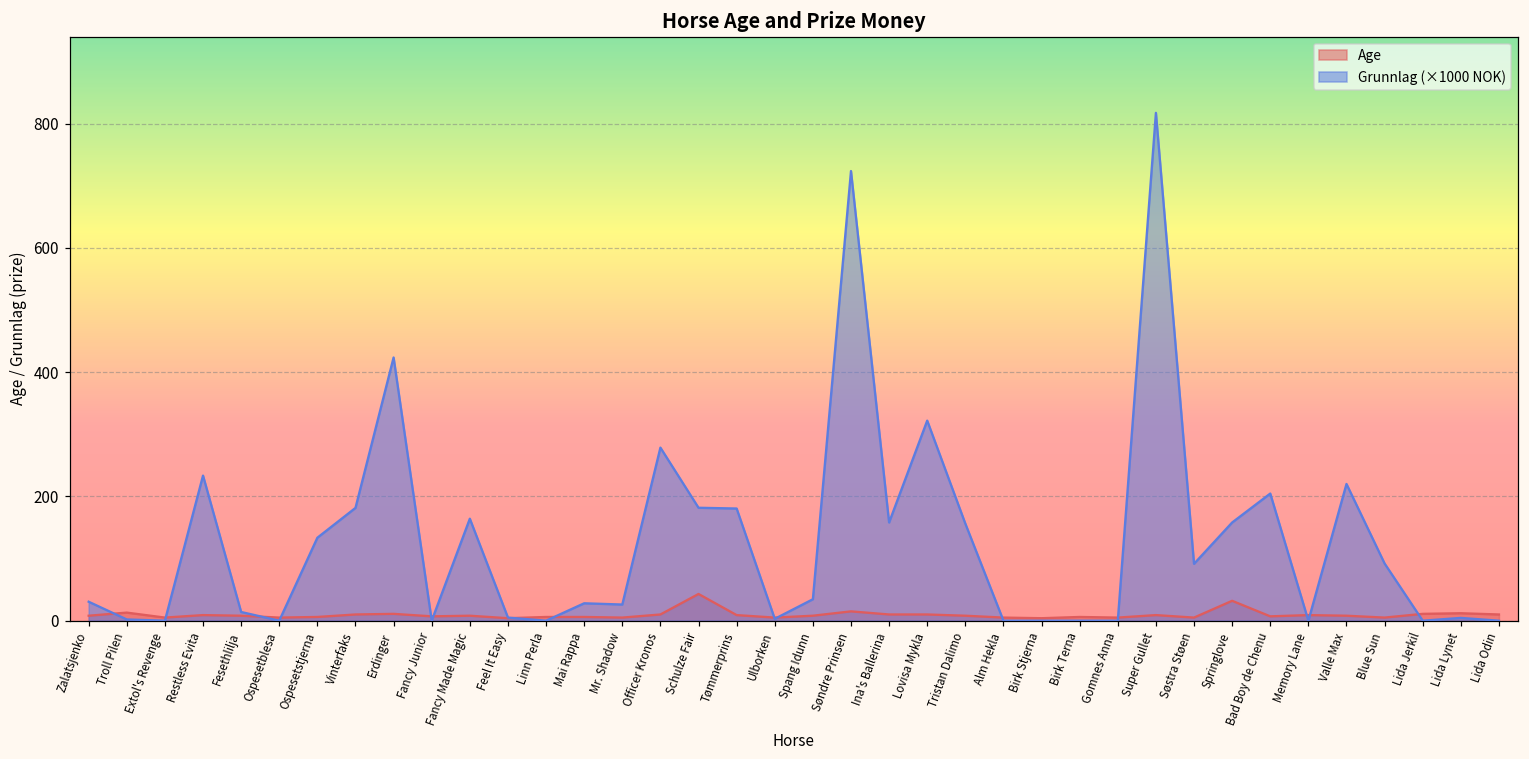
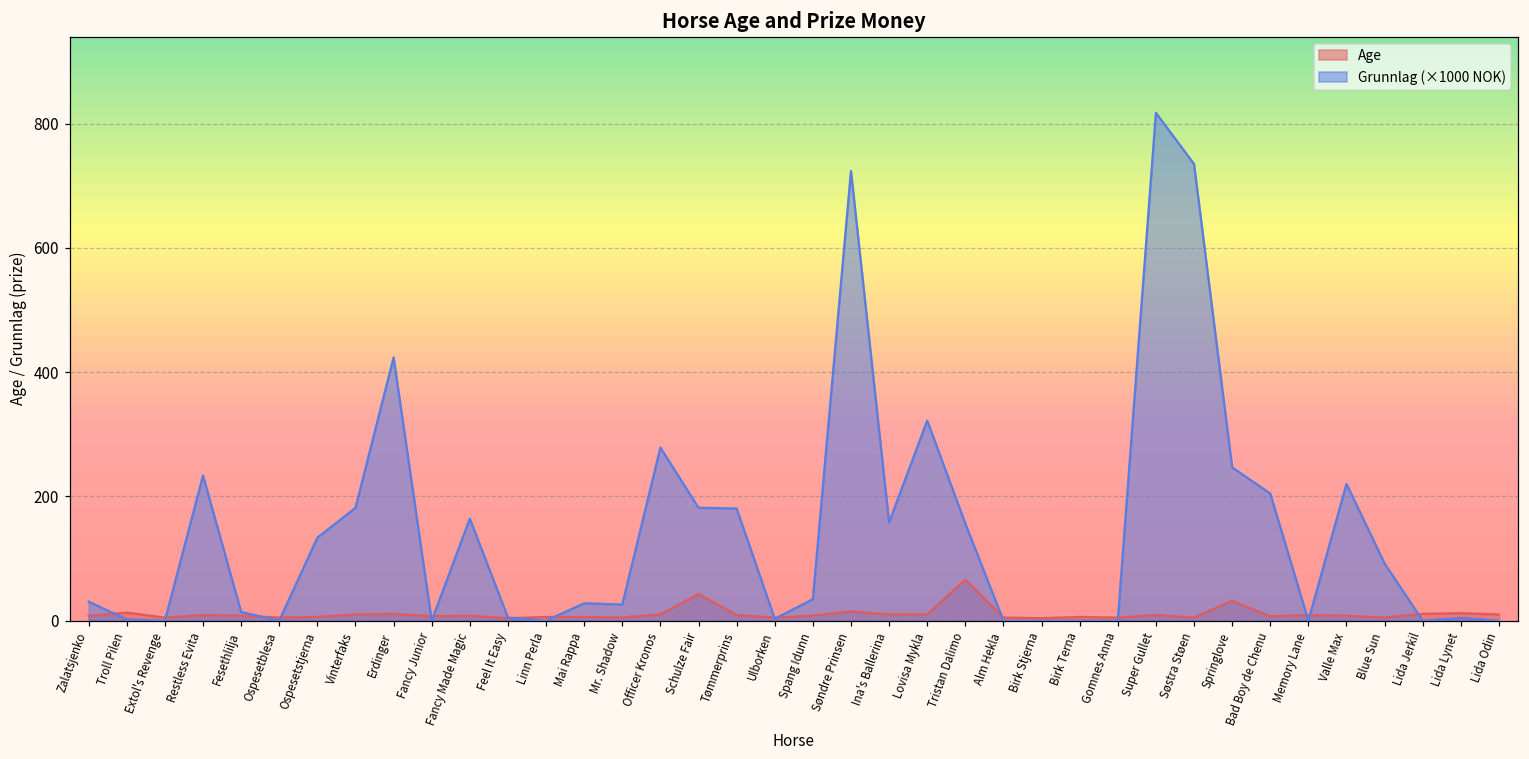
  {
    "Age": {
      "Zalatsjenko": 10,
      "Troll Pilen": 10,
      "Extol's Revenge": 10,
      "Restless Evita": 10,
      "Fesethlilja": 10,
      "Ospesetblesa": 10,
      "Ospesetstjerna": 10,
      "Vinterfaks": 10,
      "Erdinger": 10,
      "Fancy Junior": 10,
      "Fancy Made Magic": 10,
      "Linn Perla": 10,
      "Mai Rappa": 10,
      "Mr. Shadow": 10,
      "Officer Kronos": 10,
      "Schulze Fair": 40,
      "Tømmerprins": 10,
      "Spang Idunn": 10,
      "Søndre Prinsen": 20,
      "Ina's Ballerina": 10,
      "Lovisa Mykla": 10,
-     "Tristan Dalimo": 10,
+     "Tristan Dalimo": 70,
      "Alm Hekla": 10,
      "Birk Terna": 10,
      "Gomnes Anna": 10,
      "Super Gullet": 10,
      "Søstra Støen": 10,
      "Springlove": 30,
      "Bad Boy de Chenu": 10,
      "Memory Lane": 10,
      "Valle Max": 10,
      "Blue Sun": 10,
      "Lida Jerkil": 10,
      "Lida Lynet": 10,
      "Lida Odin": 10
    },
    "Grunnlag (×1000 NOK)": {
      "Zalatsjenko": 30,
      "Troll Pilen": 0,
      "Extol's Revenge": 0,
      "Restless Evita": 230,
      "Fesethlilja": 10,
      "Ospesetblesa": 0,
      "Ospesetstjerna": 130,
      "Vinterfaks": 180,
      "Erdinger": 420,
      "Fancy Junior": 0,
      "Fancy Made Magic": 160,
      "Linn Perla": 0,
      "Mai Rappa": 30,
      "Mr. Shadow": 30,
      "Officer Kronos": 280,
      "Schulze Fair": 180,
      "Tømmerprins": 180,
      "Spang Idunn": 30,
      "Søndre Prinsen": 720,
      "Ina's Ballerina": 160,
      "Lovisa Mykla": 320,
      "Tristan Dalimo": 160,
      "Alm Hekla": 0,
      "Birk Terna": 0,
      "Gomnes Anna": 0,
      "Super Gullet": 820,
-     "Søstra Støen": 90,
-     "Springlove": 160,
+     "Søstra Støen": 730,
+     "Springlove": 250,
      "Bad Boy de Chenu": 200,
      "Memory Lane": 0,
      "Valle Max": 220,
      "Blue Sun": 90,
      "Lida Jerkil": 0,
      "Lida Lynet": 0,
      "Lida Odin": 0
    }
  }
